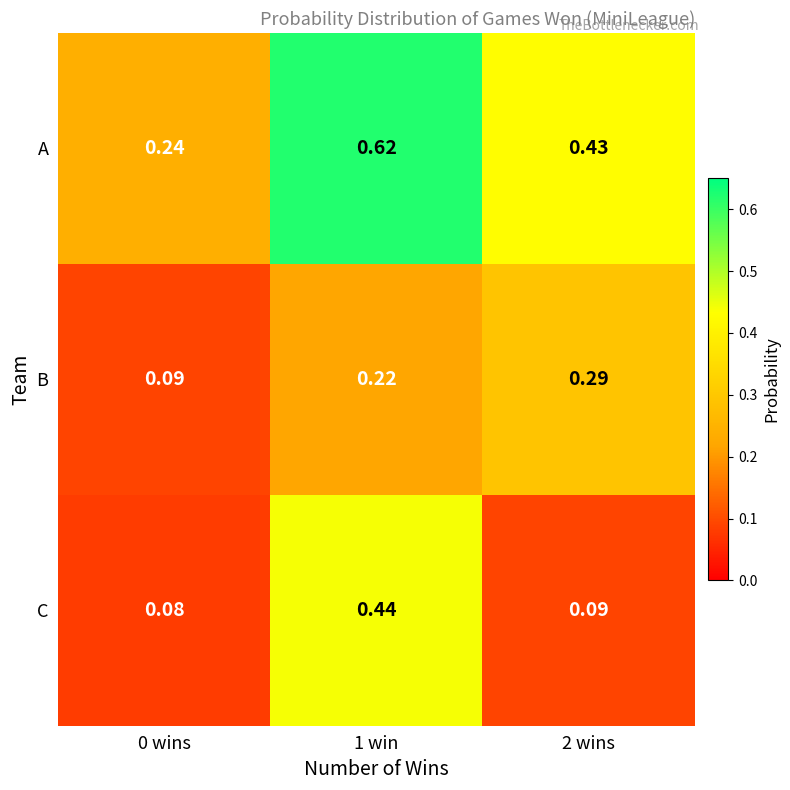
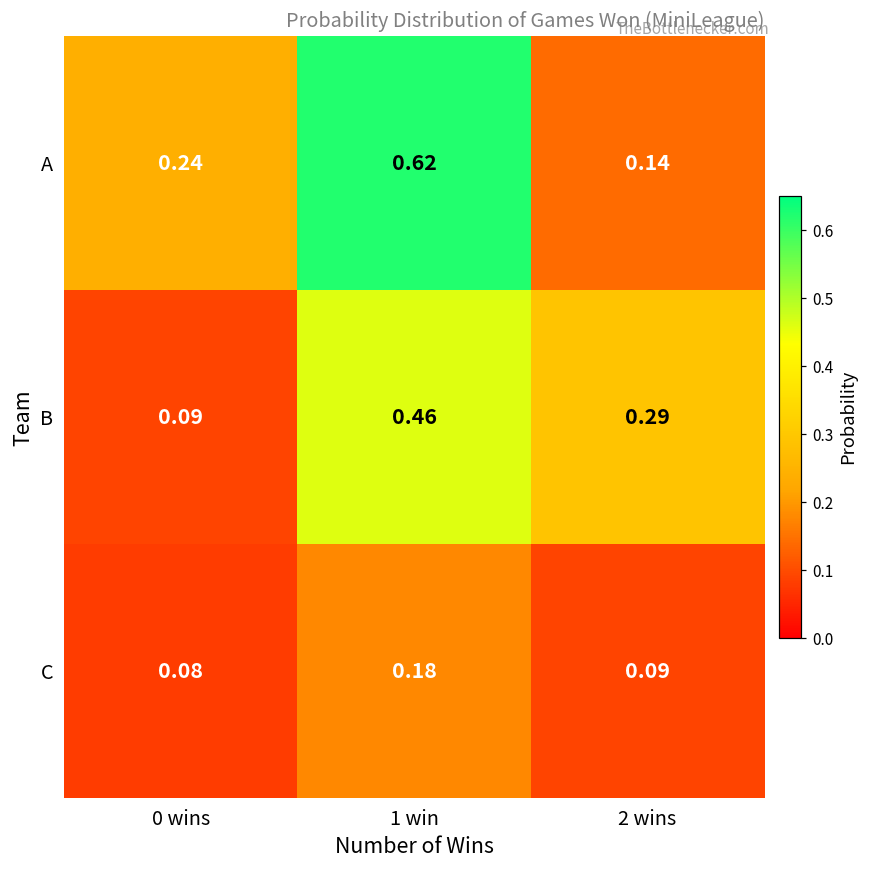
  {
    "A": {
      "0 wins": 0.24,
      "1 win": 0.62,
-     "2 wins": 0.43
+     "2 wins": 0.14
    },
    "B": {
      "0 wins": 0.09,
-     "1 win": 0.22,
+     "1 win": 0.46,
      "2 wins": 0.29
    },
    "C": {
      "0 wins": 0.08,
-     "1 win": 0.44,
+     "1 win": 0.18,
      "2 wins": 0.09
    }
  }
